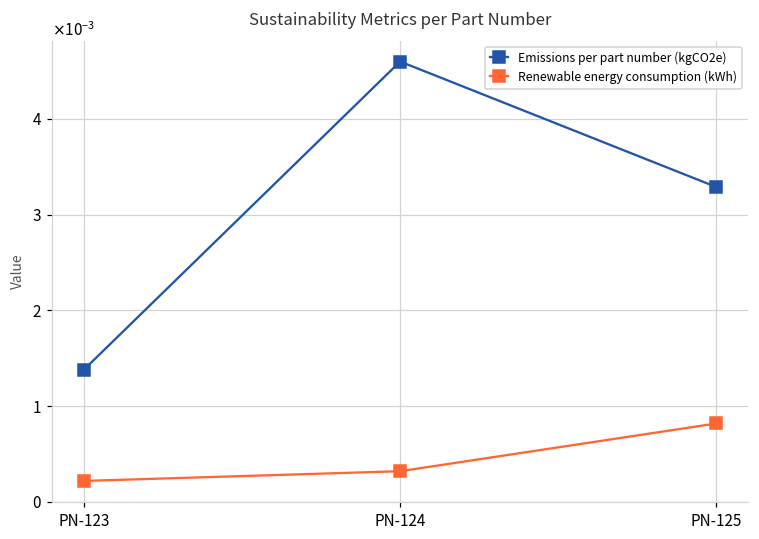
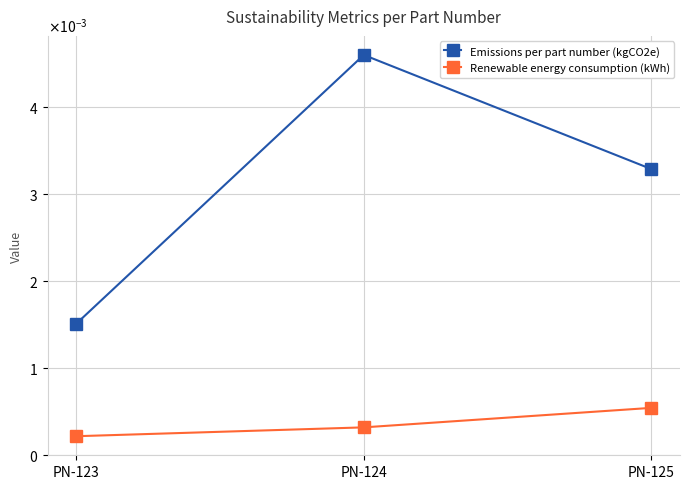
  {
    "Emissions per part number (kgCO2e)": {
-     "PN-123": 0.0014,
+     "PN-123": 0.0015,
      "PN-124": 0.0046,
      "PN-125": 0.0033
    },
    "Renewable energy consumption (kWh)": {
      "PN-123": 0.0002,
      "PN-124": 0.0003,
-     "PN-125": 0.0008
+     "PN-125": 0.0005
    }
  }
